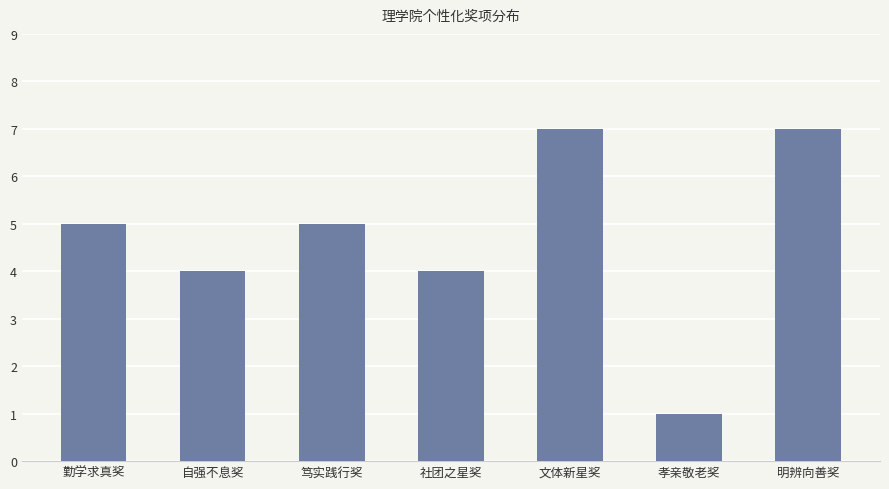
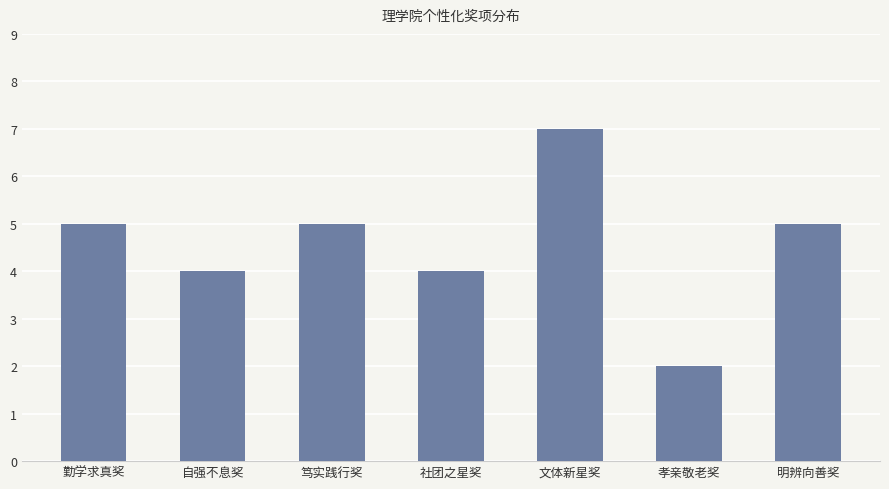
  {
    "勤学求真奖": 5,
    "自强不息奖": 4,
    "笃实践行奖": 5,
    "社团之星奖": 4,
    "文体新星奖": 7,
-   "孝亲敬老奖": 1,
-   "明辨向善奖": 7
+   "孝亲敬老奖": 2,
+   "明辨向善奖": 5
  }
